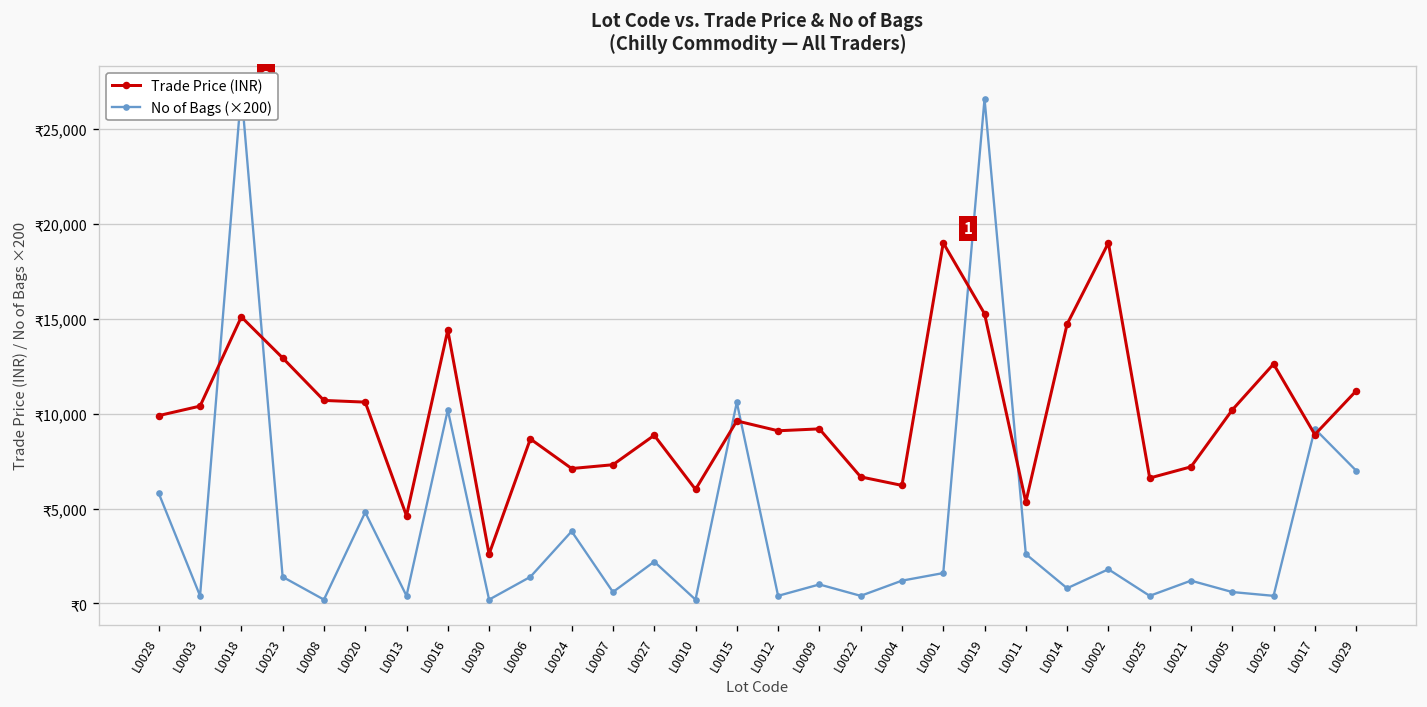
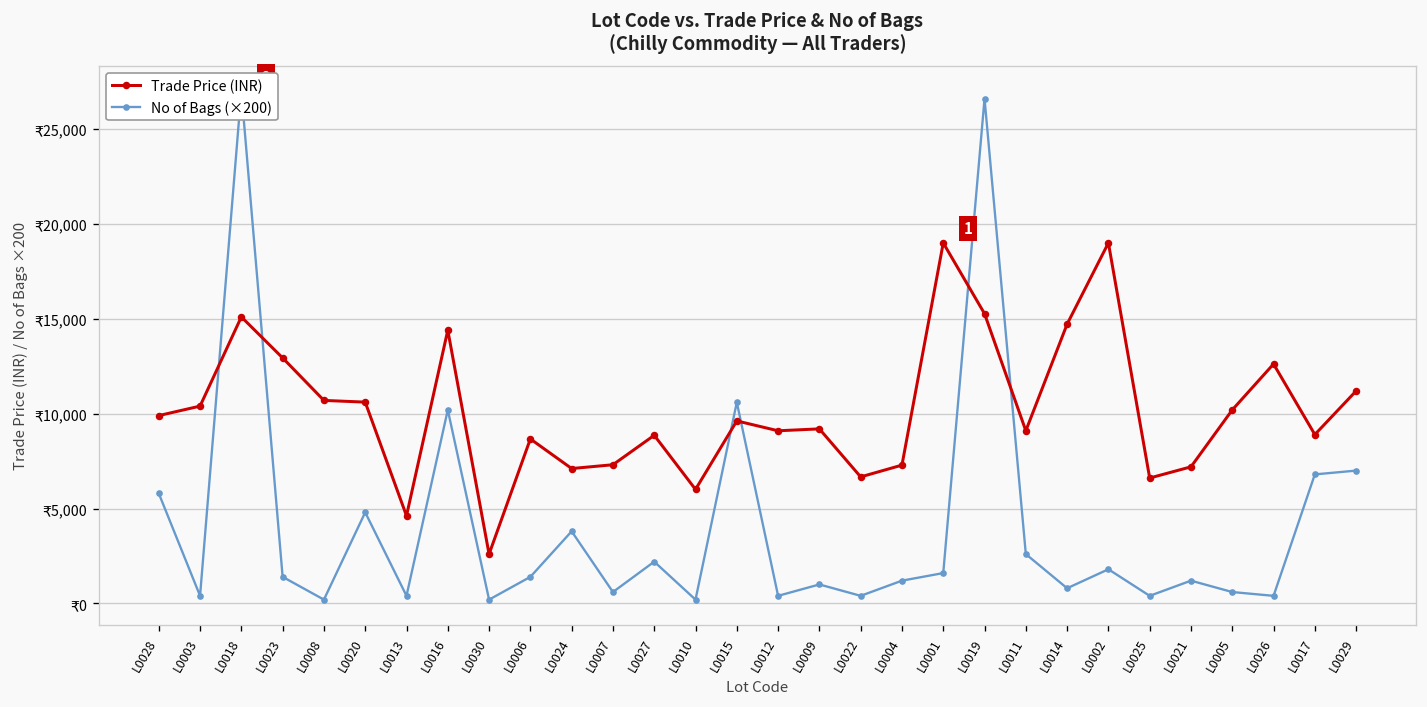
  {
    "Trade Price (INR)": {
      "L0028": "₹9,900",
      "L0003": "₹10,400",
      "L0018": "₹15,100",
      "L0023": "₹12,900",
      "L0008": "₹10,700",
      "L0020": "₹10,600",
      "L0013": "₹4,600",
      "L0016": "₹14,400",
      "L0030": "₹2,600",
      "L0006": "₹8,700",
      "L0024": "₹7,100",
      "L0007": "₹7,300",
      "L0027": "₹8,900",
      "L0010": "₹6,000",
      "L0015": "₹9,600",
      "L0012": "₹9,100",
      "L0009": "₹9,200",
      "L0022": "₹6,700",
-     "L0004": "₹6,200",
+     "L0004": "₹7,300",
      "L0019": "₹15,300",
-     "L0011": "₹5,300",
+     "L0011": "₹9,100",
      "L0014": "₹14,700",
      "L0002": "₹19,000",
      "L0025": "₹6,600",
      "L0021": "₹7,200",
      "L0005": "₹10,200",
      "L0026": "₹12,600",
      "L0017": "₹8,900",
      "L0029": "₹11,200"
    },
    "No of Bags (×200)": {
      "L0028": "₹5,800",
      "L0003": "₹400",
      "L0023": "₹1,400",
      "L0008": "₹200",
      "L0020": "₹4,800",
      "L0013": "₹400",
      "L0016": "₹10,200",
      "L0030": "₹200",
      "L0006": "₹1,400",
      "L0024": "₹3,800",
      "L0007": "₹600",
      "L0027": "₹2,200",
      "L0010": "₹200",
      "L0015": "₹10,600",
      "L0012": "₹400",
      "L0009": "₹1,000",
      "L0022": "₹400",
      "L0004": "₹1,200",
      "L0001": "₹1,600",
      "L0019": "₹26,600",
      "L0011": "₹2,600",
      "L0014": "₹800",
      "L0002": "₹1,800",
      "L0025": "₹400",
      "L0021": "₹1,200",
      "L0005": "₹600",
      "L0026": "₹400",
-     "L0017": "₹9,200",
+     "L0017": "₹6,800",
      "L0029": "₹7,000"
    }
  }
